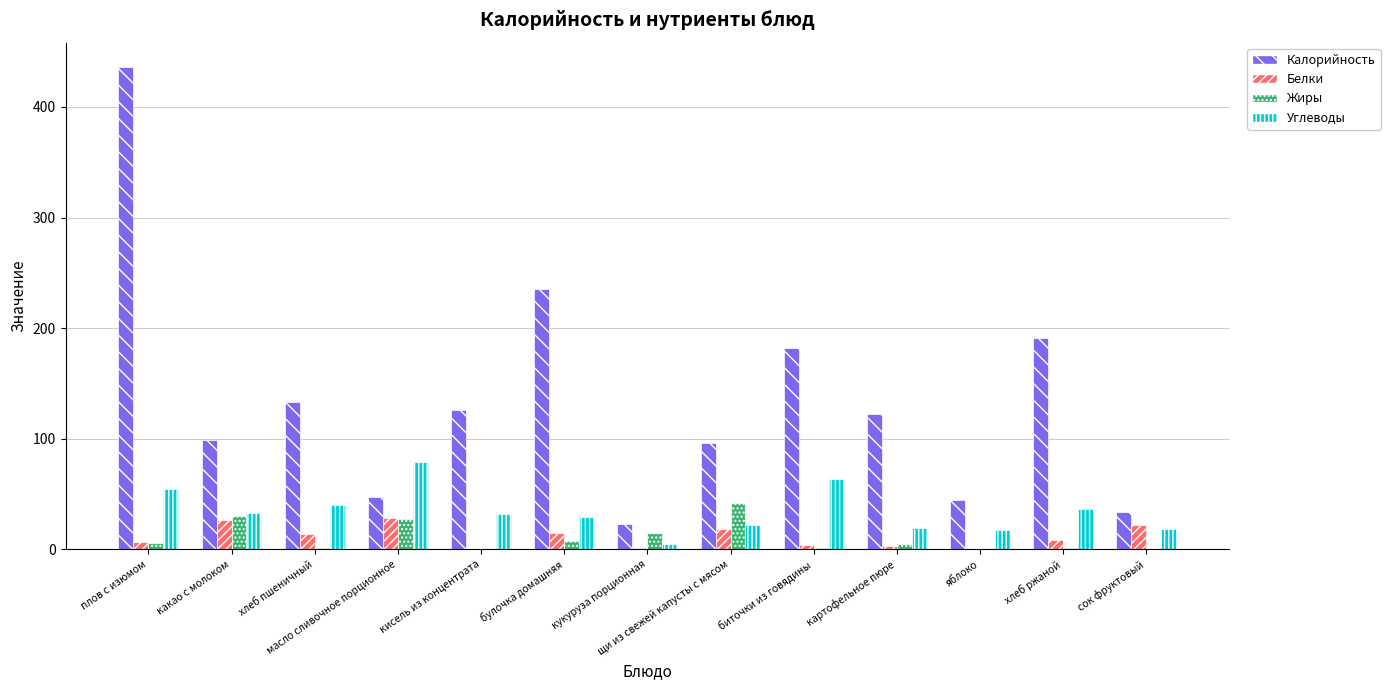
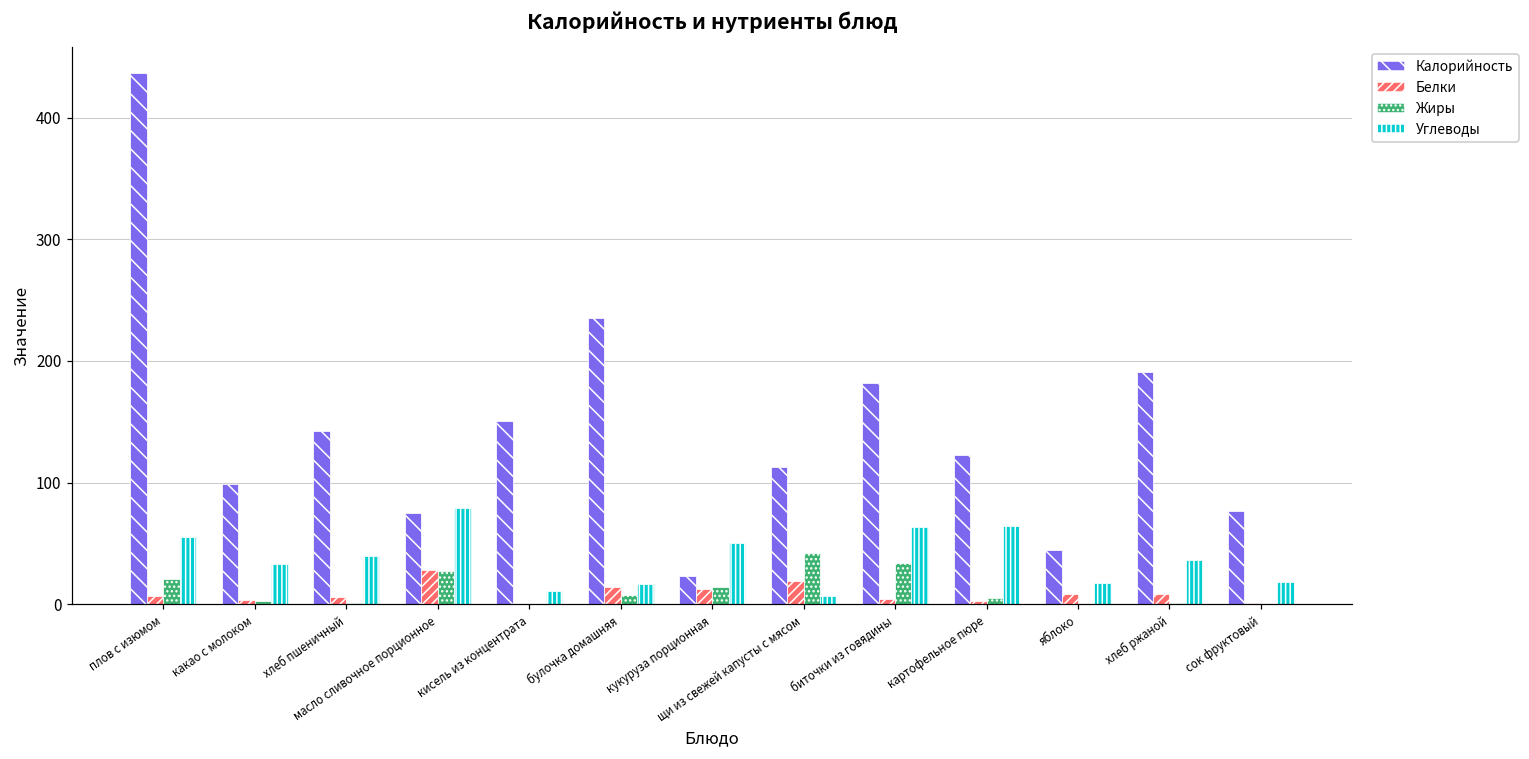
  {
    "Калорийность": {
      "плов с изюмом": 436,
      "какао с молоком": 99,
-     "хлеб пшеничный": 133,
-     "масло сливочное порционное": 47,
-     "кисель из концентрата": 126,
+     "хлеб пшеничный": 142,
+     "масло сливочное порционное": 75,
+     "кисель из концентрата": 150,
      "булочка домашняя": 235,
      "кукуруза порционная": 23,
-     "щи из свежей капусты с мясом": 96,
+     "щи из свежей капусты с мясом": 113,
      "биточки из говядины": 182,
      "картофельное пюре": 123,
      "яблоко": 44,
      "хлеб ржаной": 191,
-     "сок фруктовый": 34
+     "сок фруктовый": 77
    },
    "Белки": {
      "плов с изюмом": 7,
-     "какао с молоком": 26,
-     "хлеб пшеничный": 14,
+     "какао с молоком": 3,
+     "хлеб пшеничный": 6,
      "масло сливочное порционное": 28,
      "кисель из концентрата": 0,
      "булочка домашняя": 14,
-     "кукуруза порционная": 1,
+     "кукуруза порционная": 13,
      "щи из свежей капусты с мясом": 19,
      "биточки из говядины": 4,
      "картофельное пюре": 3,
-     "яблоко": 0,
+     "яблоко": 8,
      "хлеб ржаной": 8,
-     "сок фруктовый": 22
+     "сок фруктовый": 1
    },
    "Жиры": {
-     "плов с изюмом": 5,
-     "какао с молоком": 30,
+     "плов с изюмом": 21,
+     "какао с молоком": 3,
      "масло сливочное порционное": 27,
      "кисель из концентрата": 0,
      "булочка домашняя": 8,
      "кукуруза порционная": 15,
      "щи из свежей капусты с мясом": 42,
-     "биточки из говядины": 2,
+     "биточки из говядины": 34,
      "картофельное пюре": 5,
      "сок фруктовый": 0
    },
    "Углеводы": {
      "плов с изюмом": 55,
      "какао с молоком": 33,
      "хлеб пшеничный": 40,
      "масло сливочное порционное": 79,
-     "кисель из концентрата": 32,
-     "булочка домашняя": 29,
-     "кукуруза порционная": 4,
-     "щи из свежей капусты с мясом": 22,
+     "кисель из концентрата": 11,
+     "булочка домашняя": 17,
+     "кукуруза порционная": 51,
+     "щи из свежей капусты с мясом": 6,
      "биточки из говядины": 64,
-     "картофельное пюре": 19,
+     "картофельное пюре": 64,
      "яблоко": 18,
      "хлеб ржаной": 36,
      "сок фруктовый": 18
    }
  }
